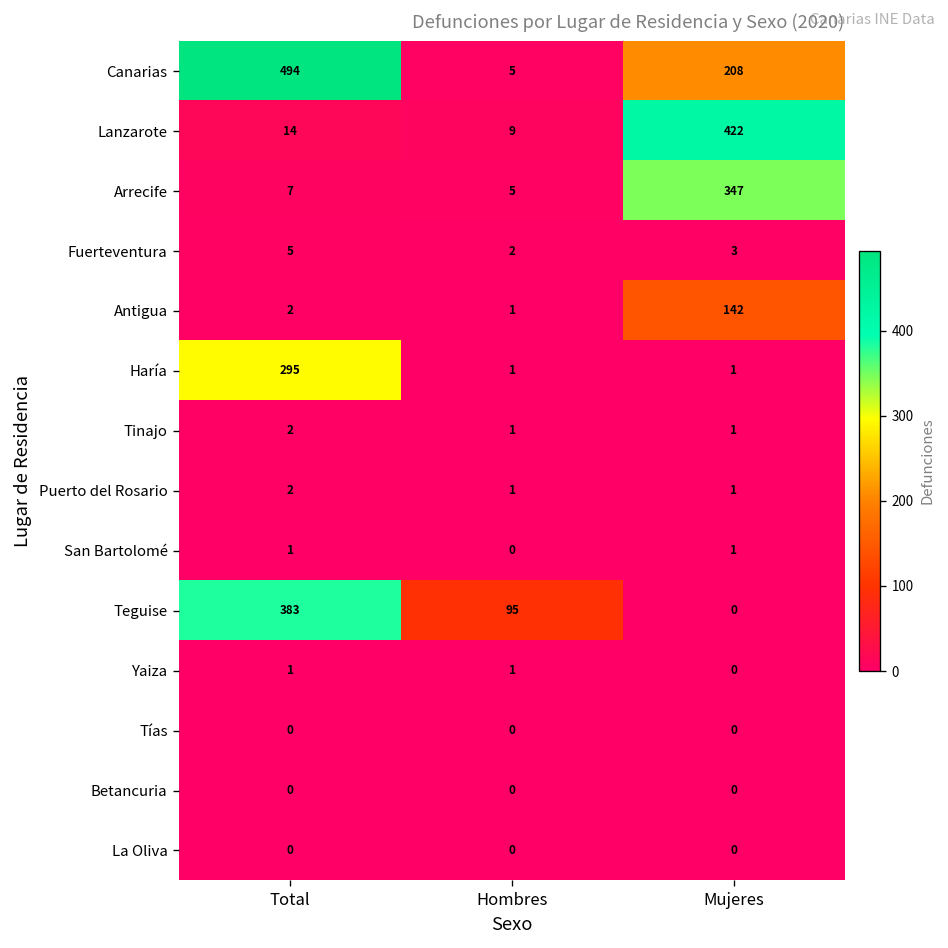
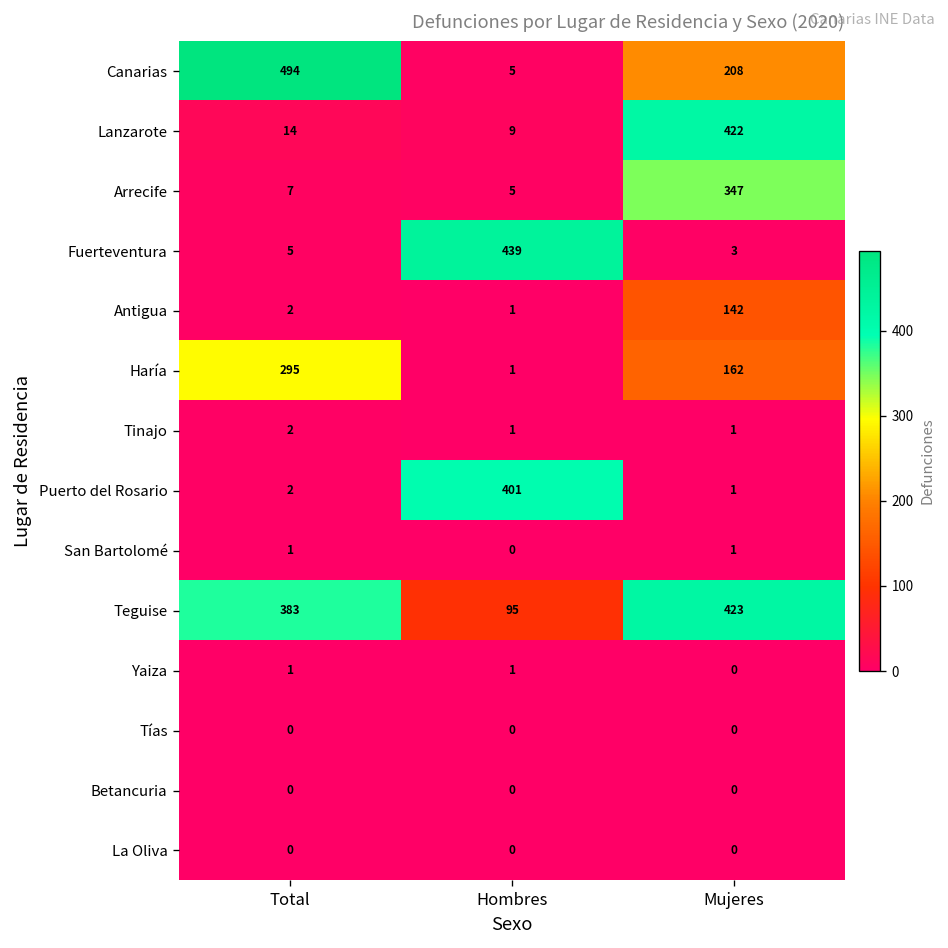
  {
    "Canarias": {
      "Total": 494,
      "Hombres": 5,
      "Mujeres": 208
    },
    "Lanzarote": {
      "Total": 14,
      "Hombres": 9,
      "Mujeres": 422
    },
    "Arrecife": {
      "Total": 7,
      "Hombres": 5,
      "Mujeres": 347
    },
    "Fuerteventura": {
      "Total": 5,
-     "Hombres": 2,
+     "Hombres": 439,
      "Mujeres": 3
    },
    "Antigua": {
      "Total": 2,
      "Hombres": 1,
      "Mujeres": 142
    },
    "Haría": {
      "Total": 295,
      "Hombres": 1,
-     "Mujeres": 1
+     "Mujeres": 162
    },
    "Tinajo": {
      "Total": 2,
      "Hombres": 1,
      "Mujeres": 1
    },
    "Puerto del Rosario": {
      "Total": 2,
-     "Hombres": 1,
+     "Hombres": 401,
      "Mujeres": 1
    },
    "San Bartolomé": {
      "Total": 1,
      "Hombres": 0,
      "Mujeres": 1
    },
    "Teguise": {
      "Total": 383,
      "Hombres": 95,
-     "Mujeres": 0
+     "Mujeres": 423
    },
    "Yaiza": {
      "Total": 1,
      "Hombres": 1,
      "Mujeres": 0
    },
    "Tías": {
      "Total": 0,
      "Hombres": 0,
      "Mujeres": 0
    },
    "Betancuria": {
      "Total": 0,
      "Hombres": 0,
      "Mujeres": 0
    },
    "La Oliva": {
      "Total": 0,
      "Hombres": 0,
      "Mujeres": 0
    }
  }
